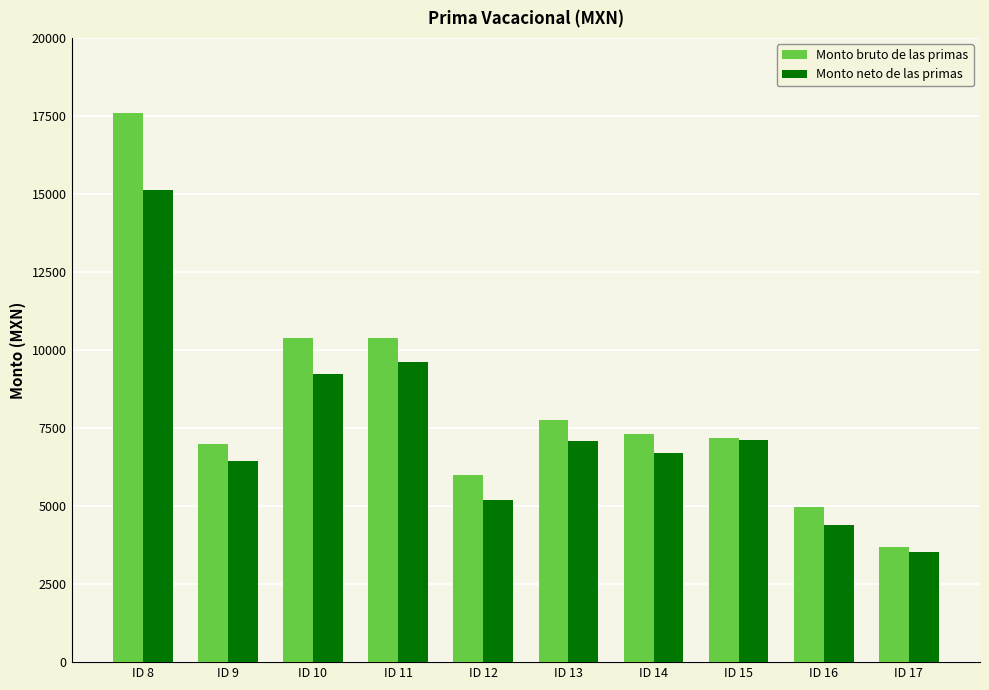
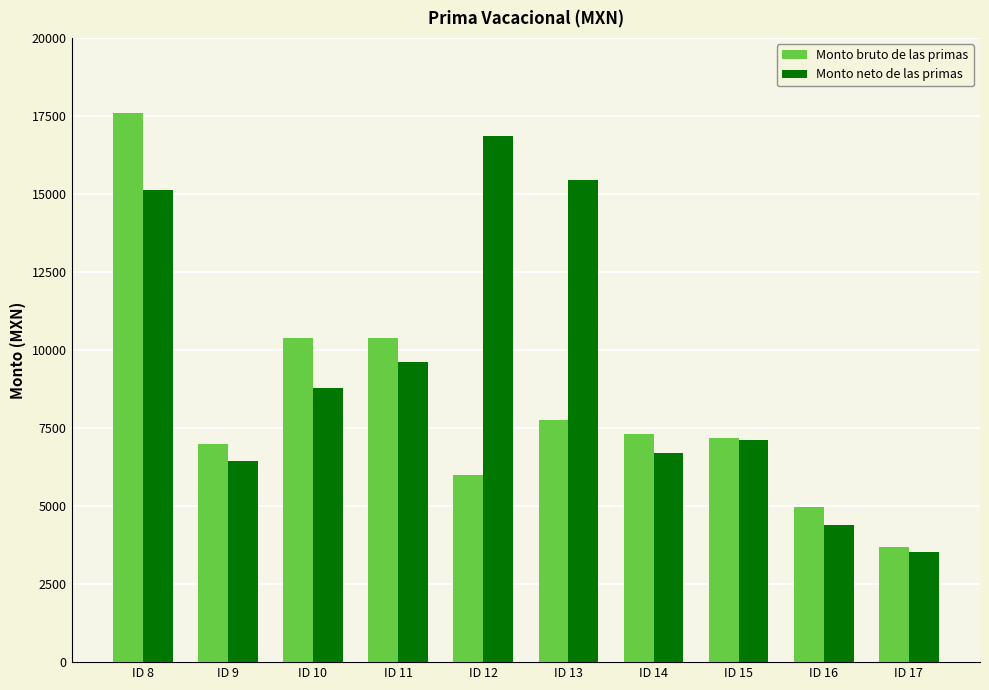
  {
    "Monto bruto de las primas": {
      "ID 8": 17600,
      "ID 9": 7000,
      "ID 10": 10400,
      "ID 11": 10400,
      "ID 12": 6000,
      "ID 13": 7800,
      "ID 14": 7300,
      "ID 15": 7200,
      "ID 16": 5000,
      "ID 17": 3700
    },
    "Monto neto de las primas": {
      "ID 8": 15100,
      "ID 9": 6400,
-     "ID 10": 9200,
+     "ID 10": 8800,
      "ID 11": 9600,
-     "ID 12": 5200,
-     "ID 13": 7100,
+     "ID 12": 16800,
+     "ID 13": 15400,
      "ID 14": 6700,
      "ID 15": 7100,
      "ID 16": 4400,
      "ID 17": 3500
    }
  }
